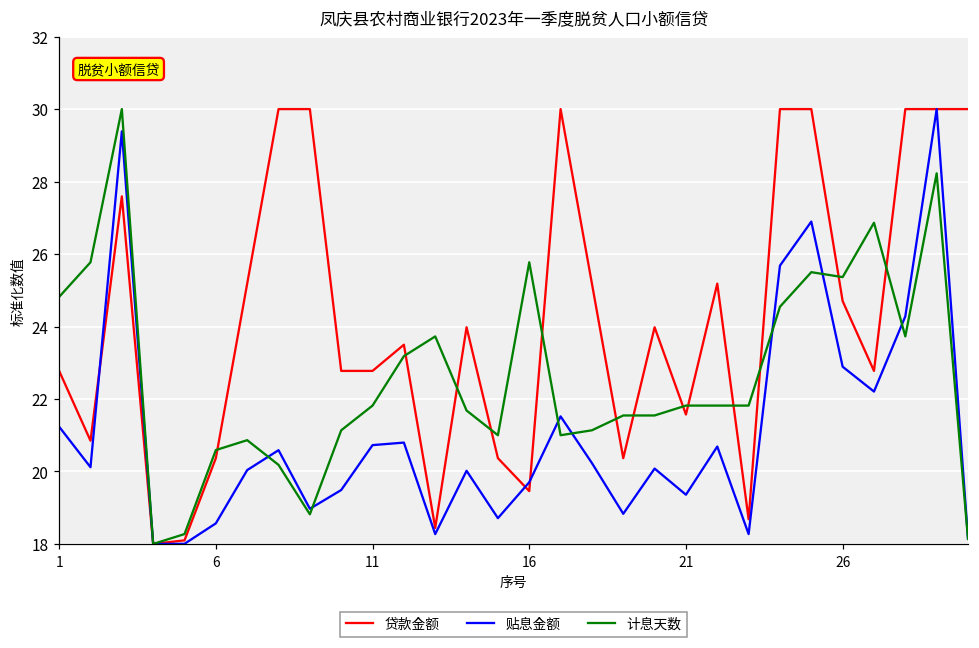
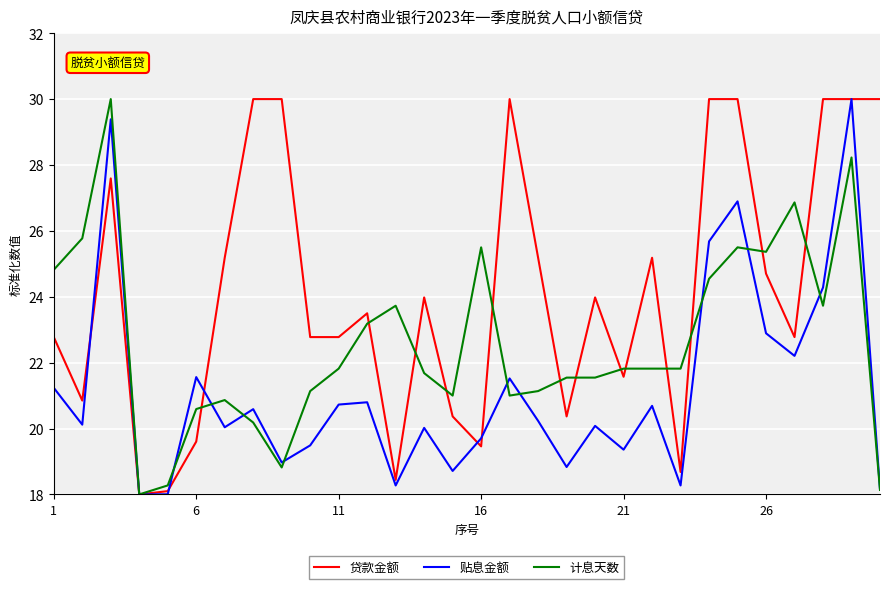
  {
    "贷款金额": {
      "1": 22.8,
-     "6": 20.4,
+     "6": 19.6,
      "11": 22.8,
      "16": 19.5,
      "21": 21.6,
      "26": 24.7
    },
    "贴息金额": {
      "1": 21.2,
-     "6": 18.6,
+     "6": 21.6,
      "11": 20.7,
      "16": 19.7,
      "21": 19.4,
      "26": 22.9
    },
    "计息天数": {
      "1": 24.8,
      "6": 20.6,
      "11": 21.8,
-     "16": 25.8,
+     "16": 25.5,
      "21": 21.8,
      "26": 25.4
    }
  }
